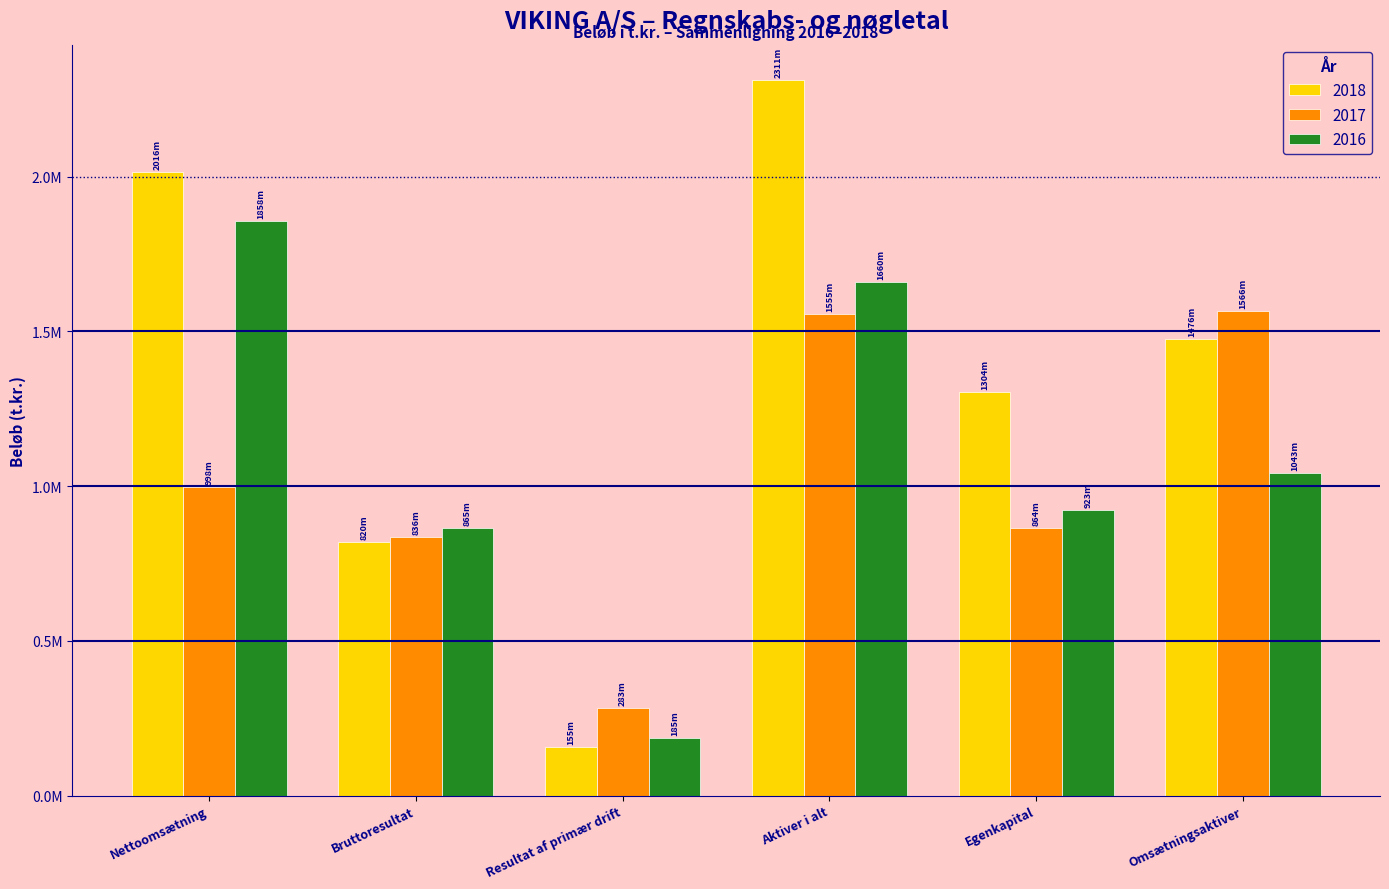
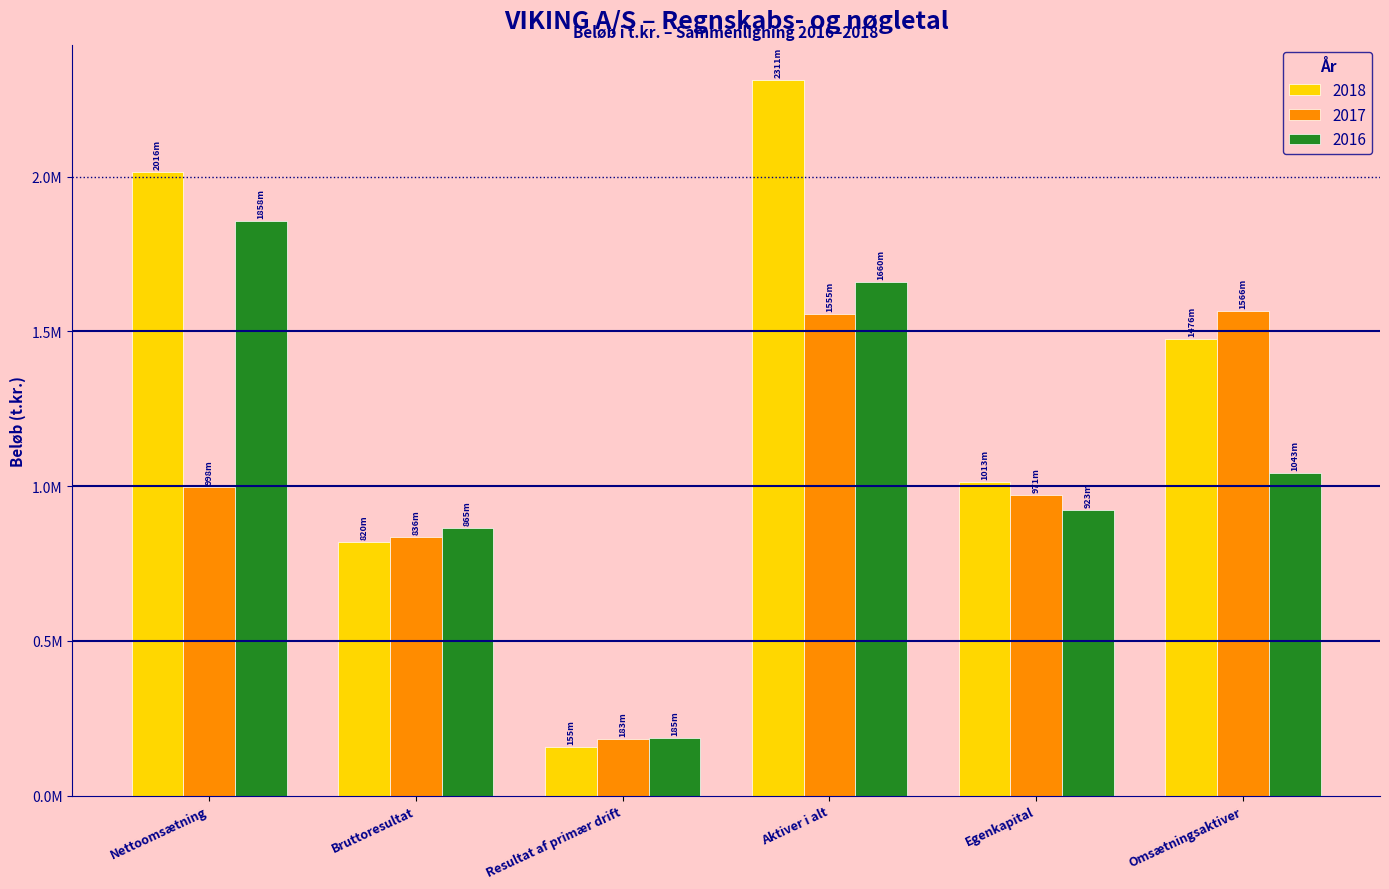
  {
    "2018": {
-     "Egenkapital": "1304m"
+     "Egenkapital": "1013m"
    },
    "2017": {
-     "Resultat af primær drift": "283m",
-     "Egenkapital": "864m"
+     "Resultat af primær drift": "183m",
+     "Egenkapital": "971m"
    }
  }
